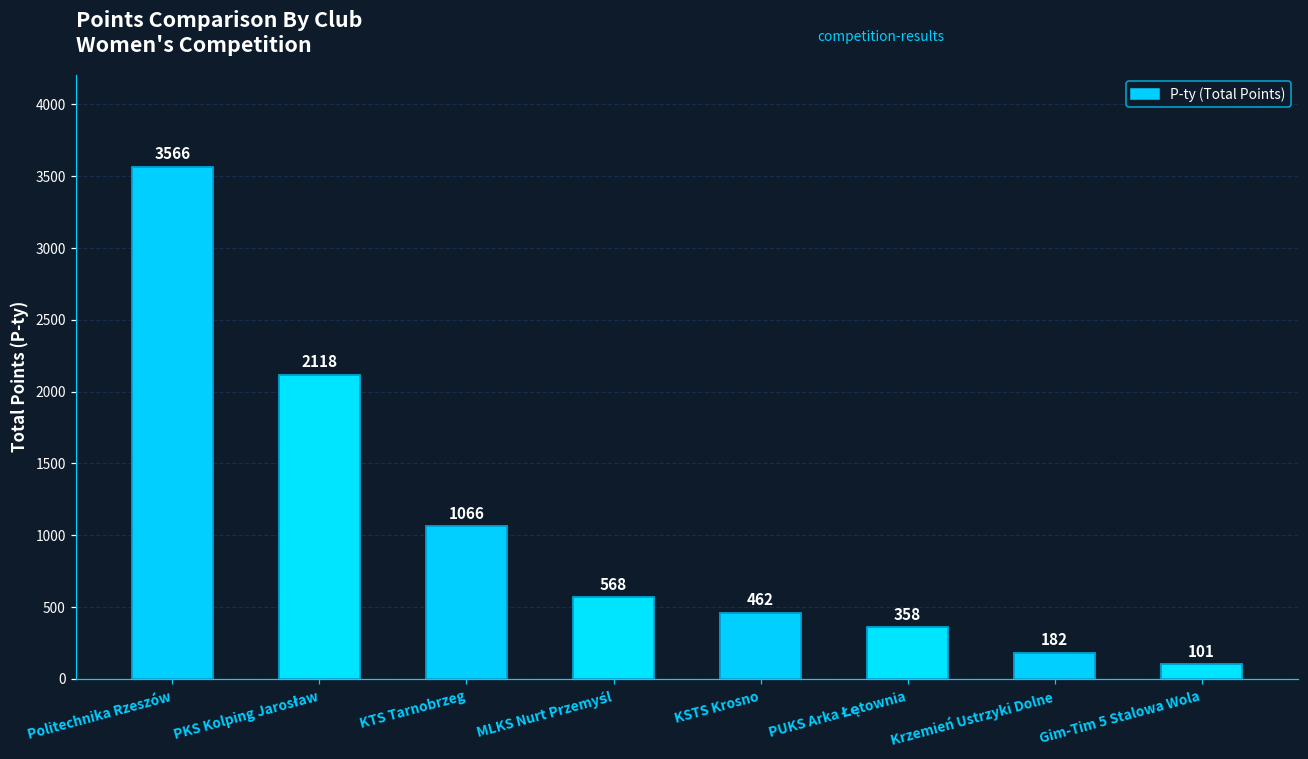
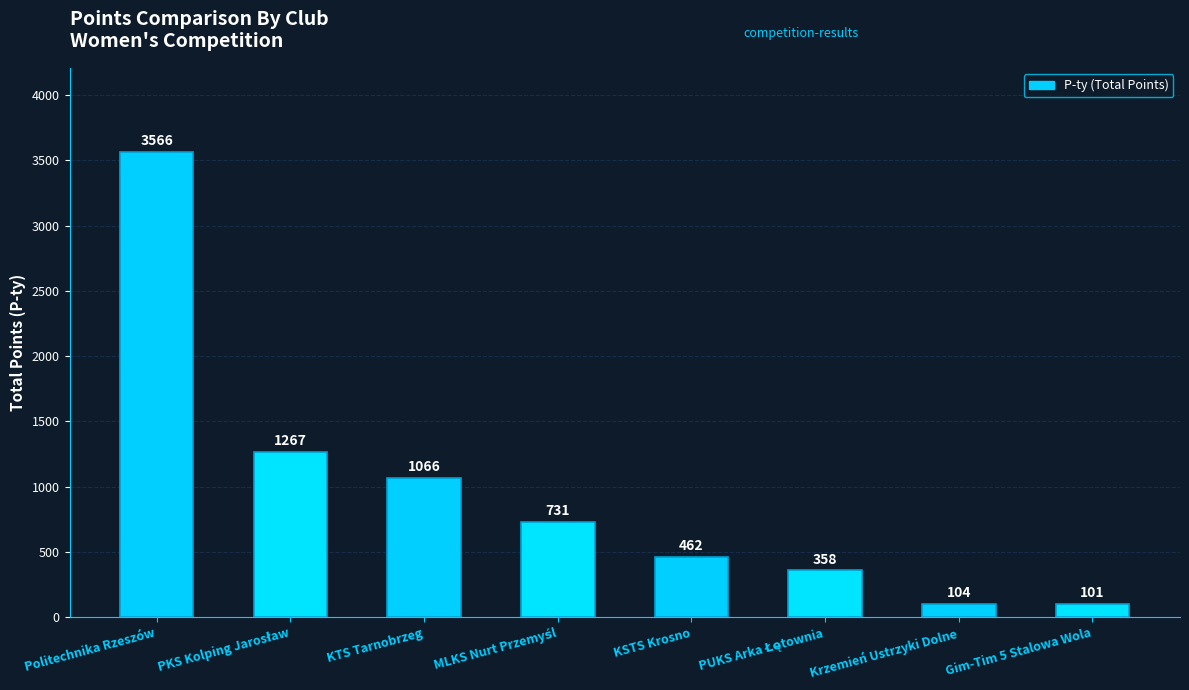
  {
    "Politechnika Rzeszów": 3566,
-   "PKS Kolping Jarosław": 2118,
+   "PKS Kolping Jarosław": 1267,
    "KTS Tarnobrzeg": 1066,
-   "MLKS Nurt Przemyśl": 568,
+   "MLKS Nurt Przemyśl": 731,
    "KSTS Krosno": 462,
    "PUKS Arka Łętownia": 358,
-   "Krzemień Ustrzyki Dolne": 182,
+   "Krzemień Ustrzyki Dolne": 104,
    "Gim-Tim 5 Stalowa Wola": 101
  }
